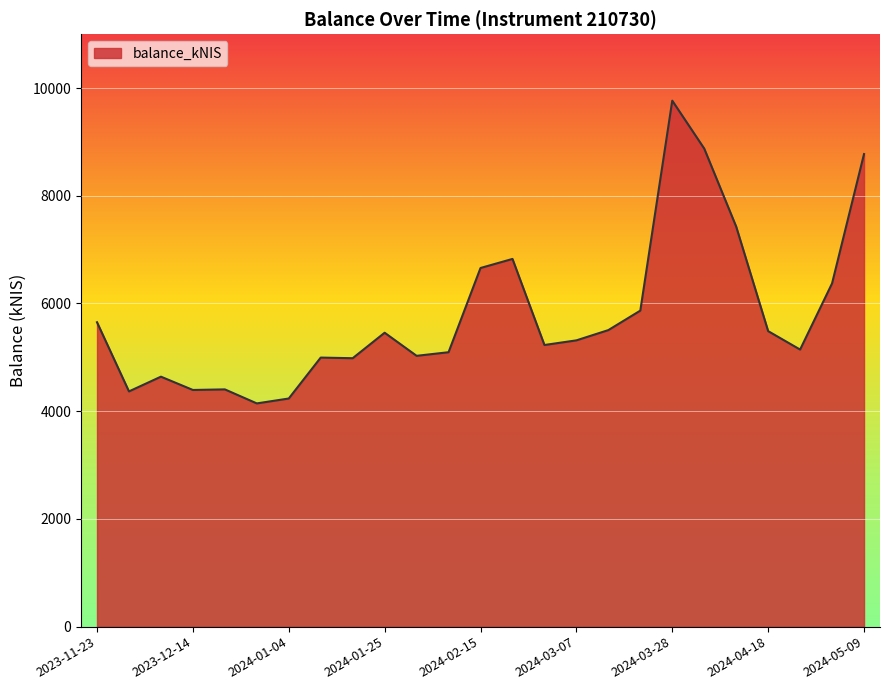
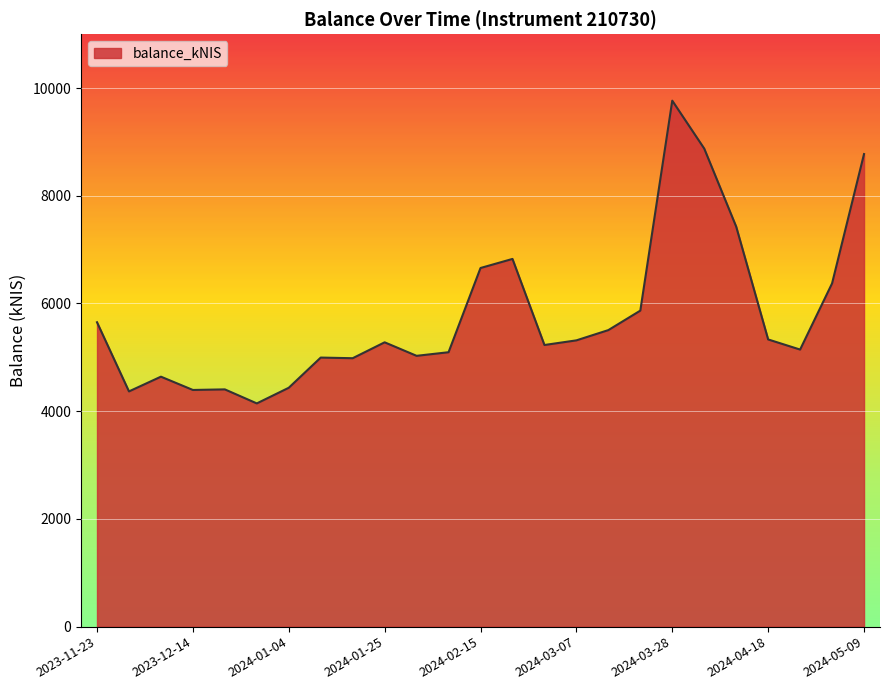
  {
    "2023-11-23": 5700,
    "2023-12-14": 4400,
-   "2024-01-04": 4200,
-   "2024-01-25": 5500,
+   "2024-01-04": 4400,
+   "2024-01-25": 5300,
    "2024-02-15": 6700,
    "2024-03-07": 5300,
    "2024-03-28": 9800,
-   "2024-04-18": 5500,
+   "2024-04-18": 5300,
    "2024-05-09": 8800
  }
